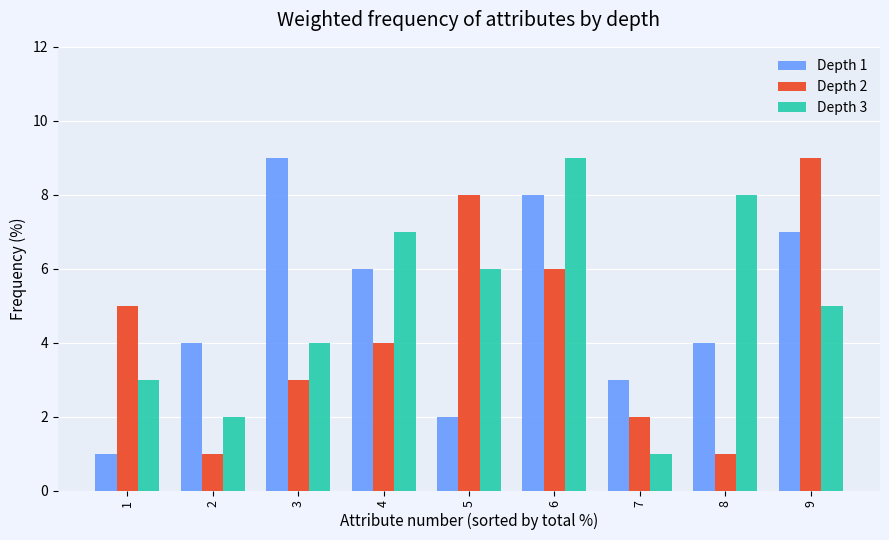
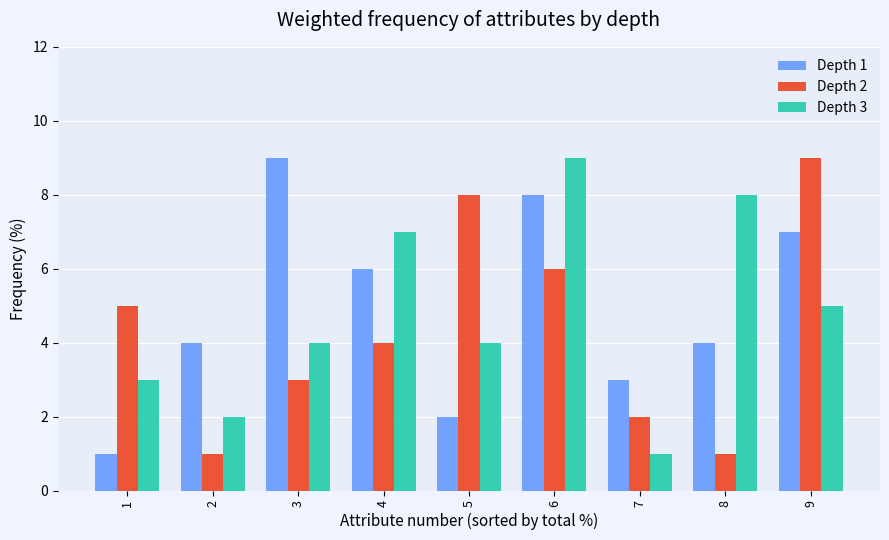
  {
    "Depth 1": {
      "1": 1,
      "2": 4,
      "3": 9,
      "4": 6,
      "5": 2,
      "6": 8,
      "7": 3,
      "8": 4,
      "9": 7
    },
    "Depth 2": {
      "1": 5,
      "2": 1,
      "3": 3,
      "4": 4,
      "5": 8,
      "6": 6,
      "7": 2,
      "8": 1,
      "9": 9
    },
    "Depth 3": {
      "1": 3,
      "2": 2,
      "3": 4,
      "4": 7,
-     "5": 6,
+     "5": 4,
      "6": 9,
      "7": 1,
      "8": 8,
      "9": 5
    }
  }
